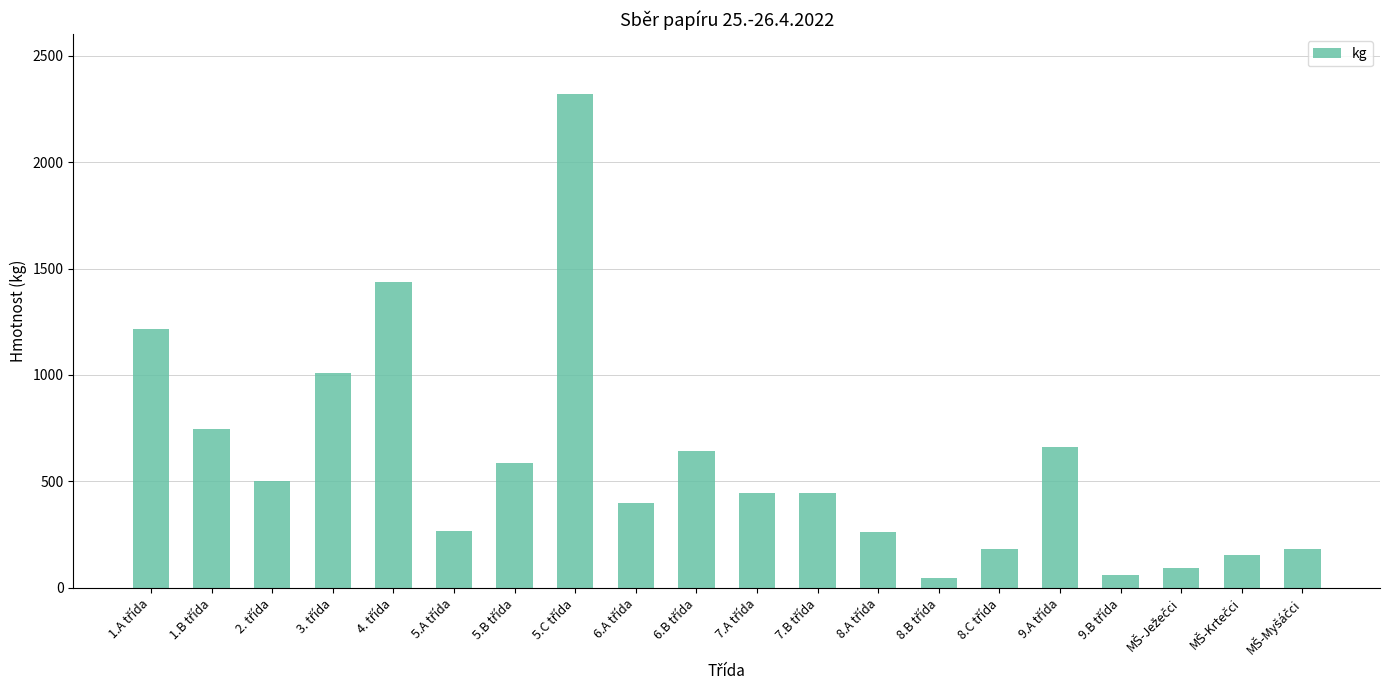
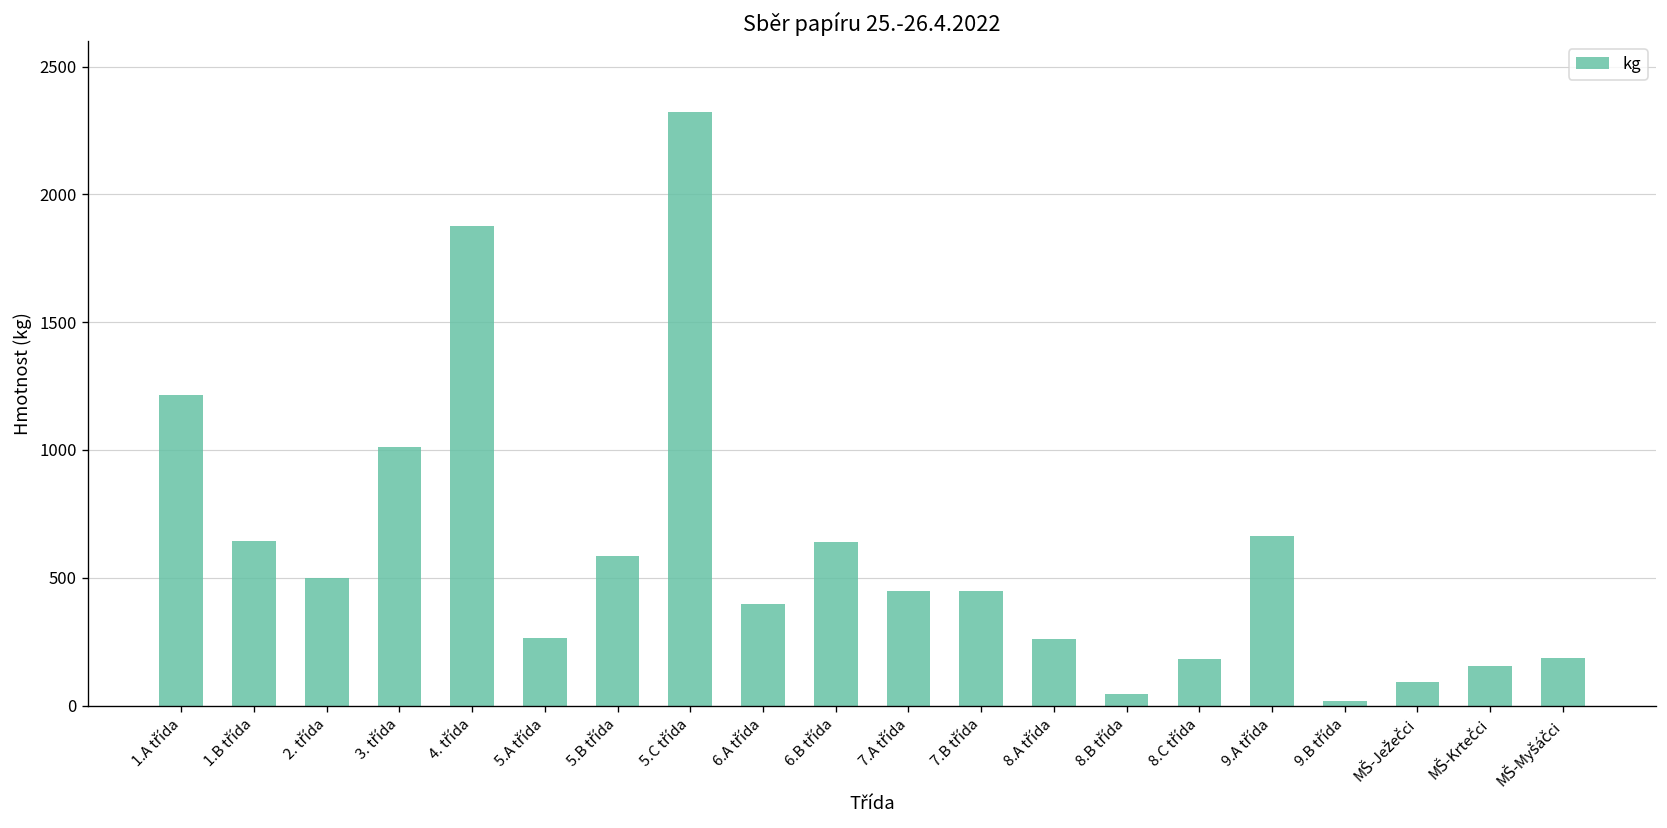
  {
    "1.A třída": 1220,
-   "1.B třída": 750,
+   "1.B třída": 640,
    "2. třída": 500,
    "3. třída": 1010,
-   "4. třída": 1440,
+   "4. třída": 1880,
    "5.A třída": 270,
    "5.B třída": 590,
    "5.C třída": 2320,
    "6.A třída": 400,
    "6.B třída": 640,
    "7.A třída": 450,
    "7.B třída": 450,
    "8.A třída": 260,
    "8.B třída": 50,
    "8.C třída": 180,
    "9.A třída": 660,
-   "9.B třída": 60,
+   "9.B třída": 20,
    "MŠ-Ježečci": 90,
    "MŠ-Krtečci": 160,
    "MŠ-Myšáčci": 190
  }
